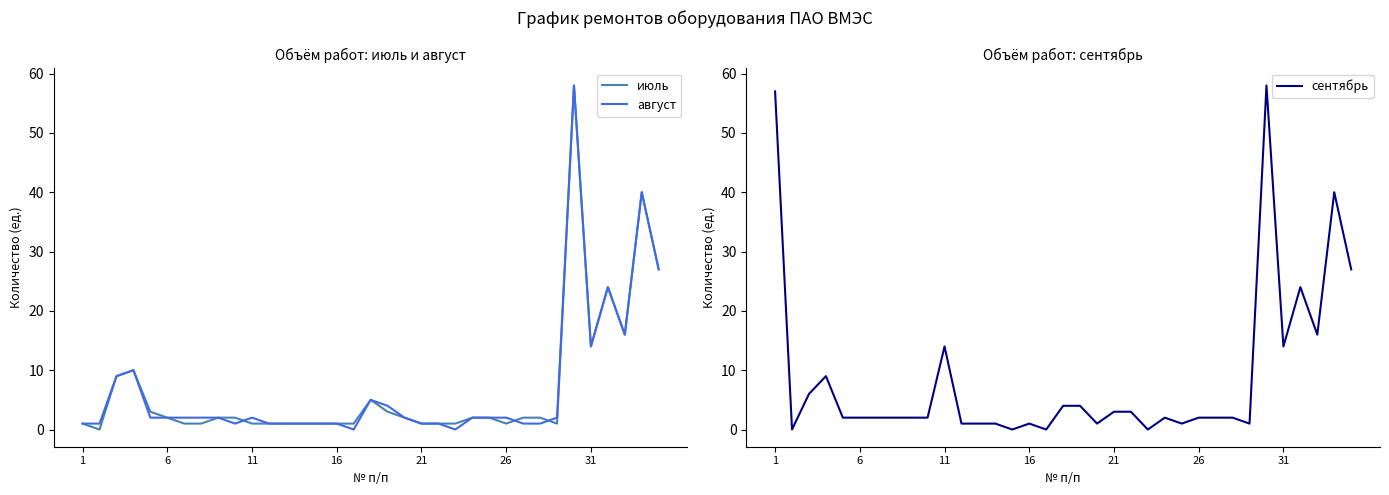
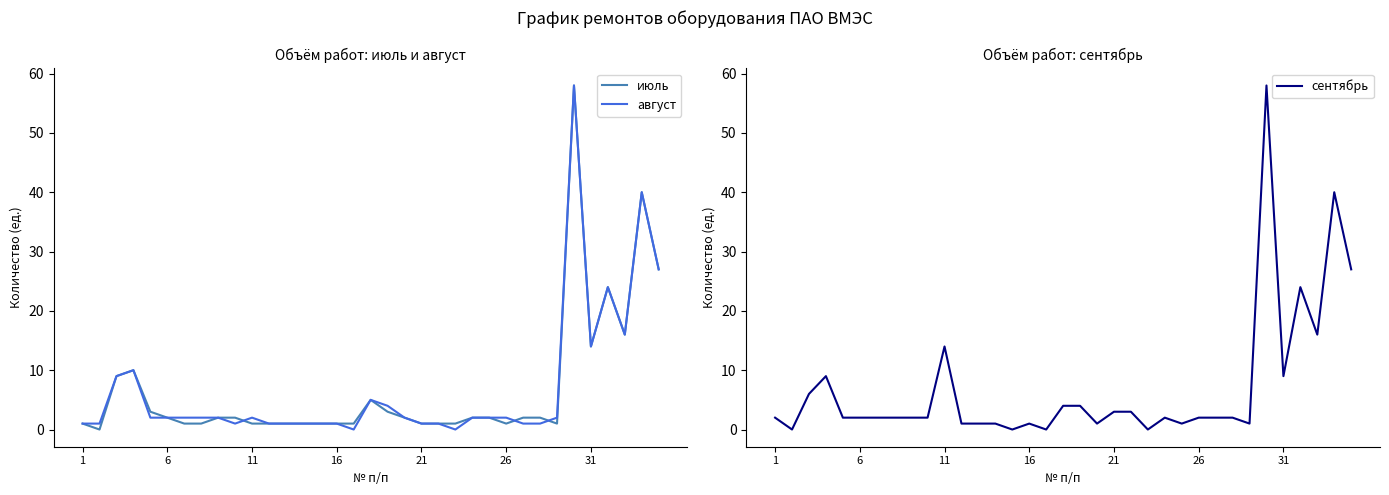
  {
    "Объём работ: сентябрь": {
-     "1": 57,
+     "1": 2,
      "6": 2,
      "11": 14,
      "16": 1,
      "21": 3,
      "26": 2,
-     "31": 14
+     "31": 9
    }
  }
